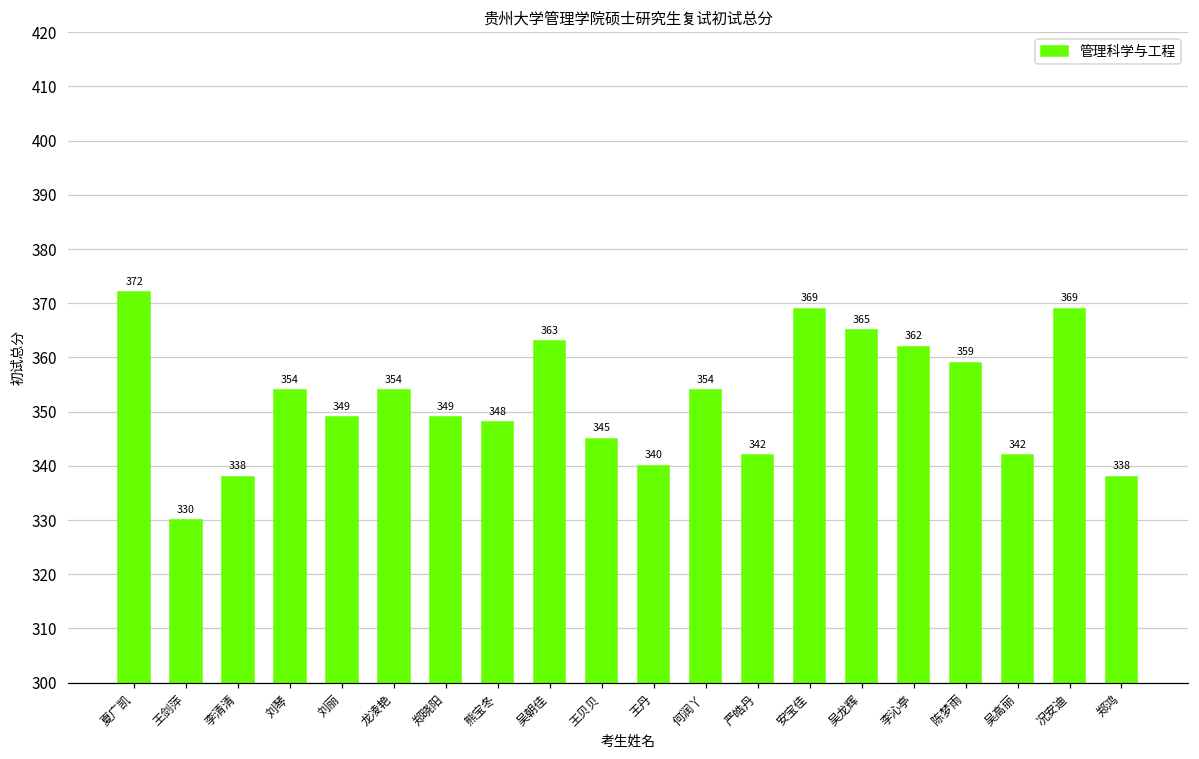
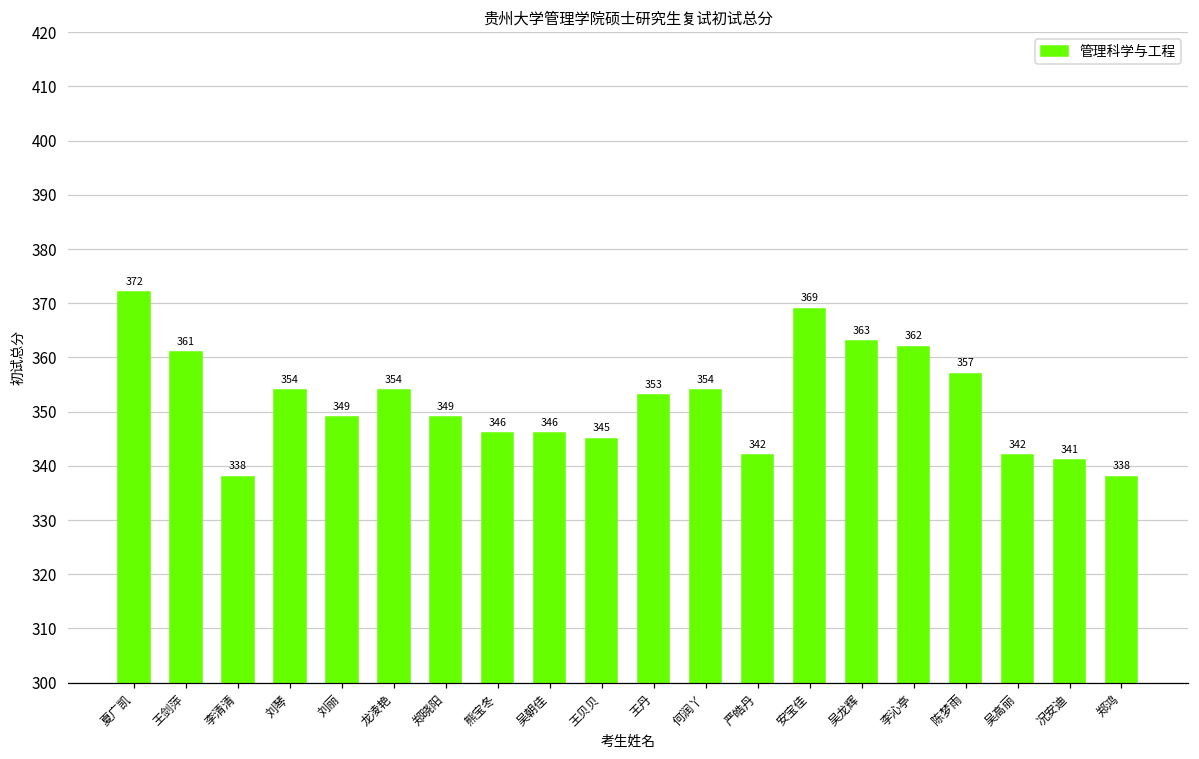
  {
    "夏广凯": 372,
-   "王剑萍": 330,
+   "王剑萍": 361,
    "李清清": 338,
    "刘琴": 354,
    "刘丽": 349,
    "龙凌艳": 354,
    "郑晓阳": 349,
-   "熊宝冬": 348,
-   "吴朝佳": 363,
+   "熊宝冬": 346,
+   "吴朝佳": 346,
    "王贝贝": 345,
-   "王丹": 340,
+   "王丹": 353,
    "何润丫": 354,
    "严皓丹": 342,
    "安宝佳": 369,
-   "吴龙辉": 365,
+   "吴龙辉": 363,
    "李沁亭": 362,
-   "陈梦雨": 359,
+   "陈梦雨": 357,
    "吴高丽": 342,
-   "况安迪": 369,
+   "况安迪": 341,
    "郑鸿": 338
  }
